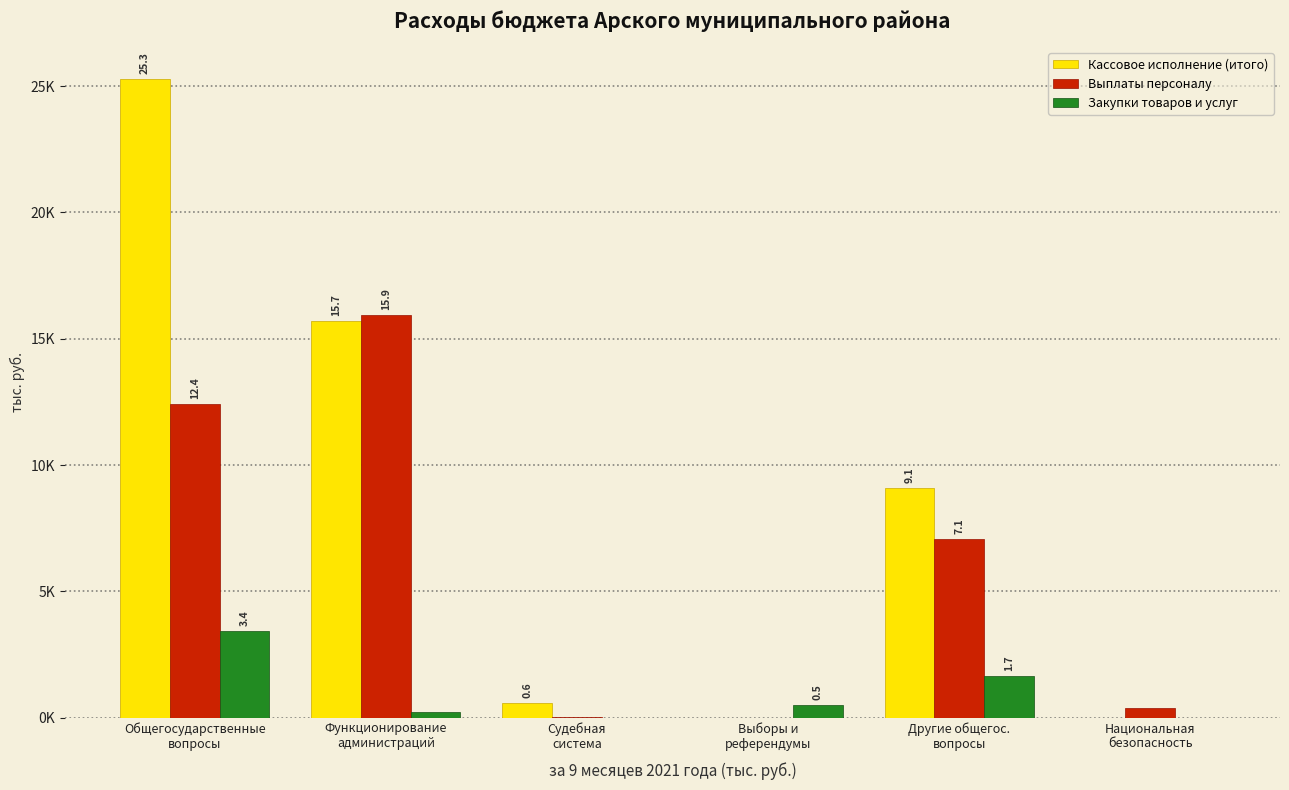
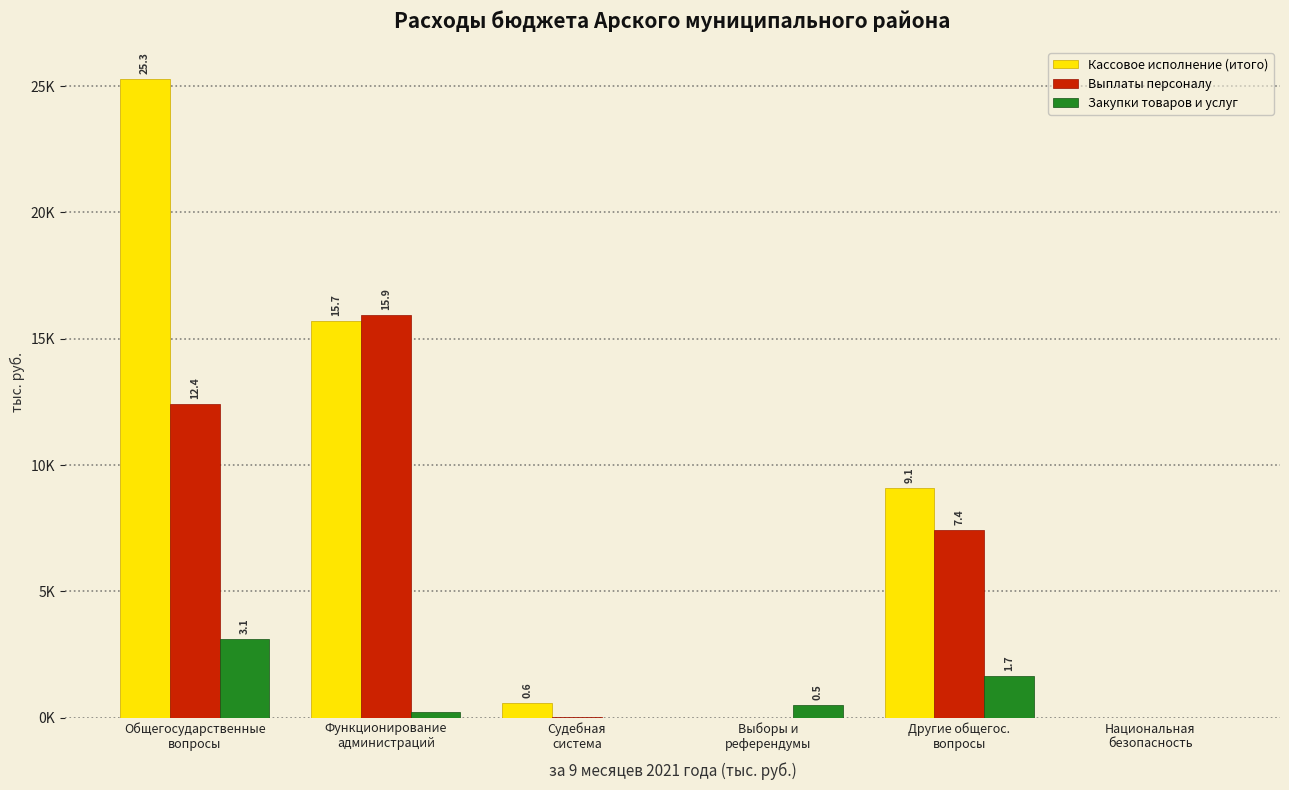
  {
    "Кассовое исполнение (итого)": {
      "Национальная безопасность": 0
    },
    "Выплаты персоналу": {
-     "Другие общегос. вопросы": 7.1,
-     "Национальная безопасность": 400
+     "Другие общегос. вопросы": 7.4,
+     "Национальная безопасность": 0
    },
    "Закупки товаров и услуг": {
-     "Общегосударственные вопросы": 3.4
+     "Общегосударственные вопросы": 3.1
    }
  }
